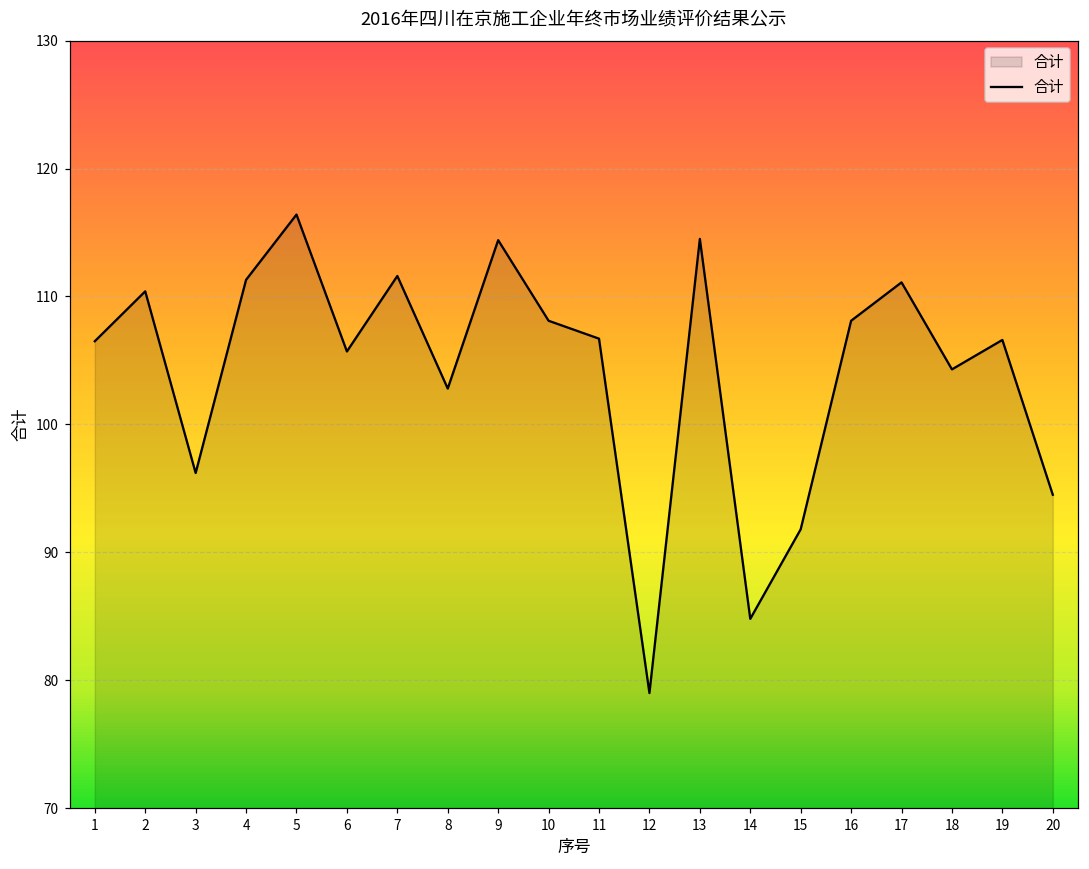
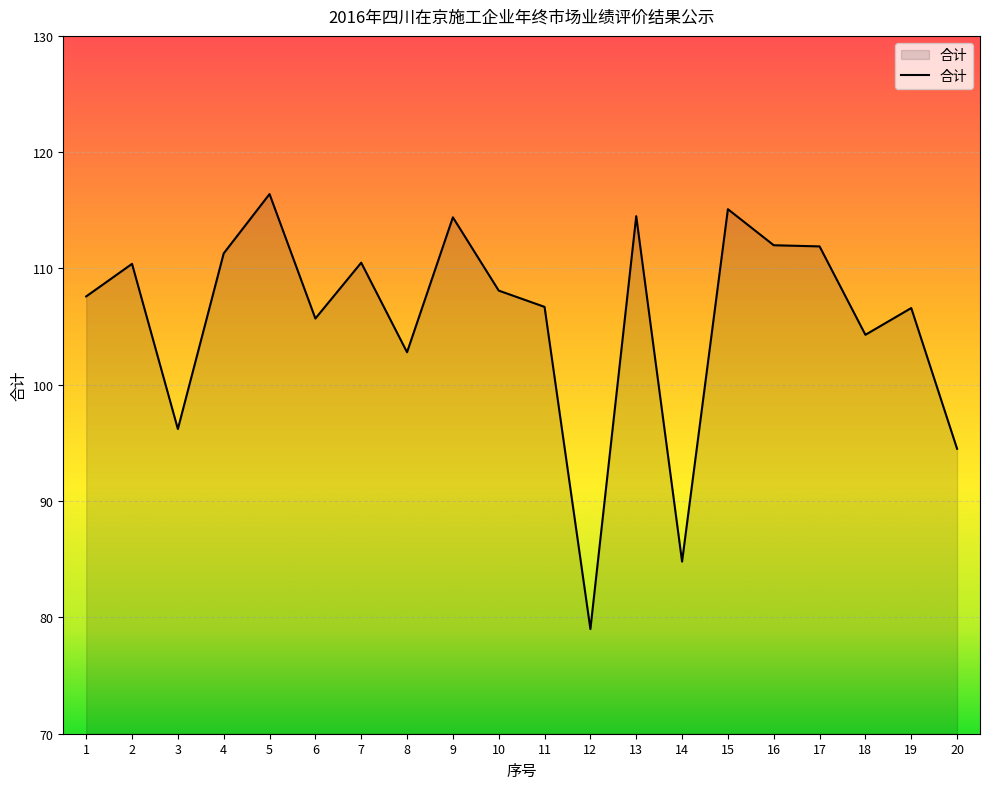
  {
-   "1": 106.5,
+   "1": 107.6,
    "2": 110.4,
    "3": 96.2,
    "4": 111.3,
    "5": 116.4,
    "6": 105.7,
-   "7": 111.6,
+   "7": 110.5,
    "8": 102.8,
    "9": 114.4,
    "10": 108.1,
    "11": 106.7,
    "12": 79.0,
    "13": 114.5,
    "14": 84.8,
-   "15": 91.8,
-   "16": 108.1,
-   "17": 111.1,
+   "15": 115.1,
+   "16": 112.0,
+   "17": 111.9,
    "18": 104.3,
    "19": 106.6,
    "20": 94.5
  }
